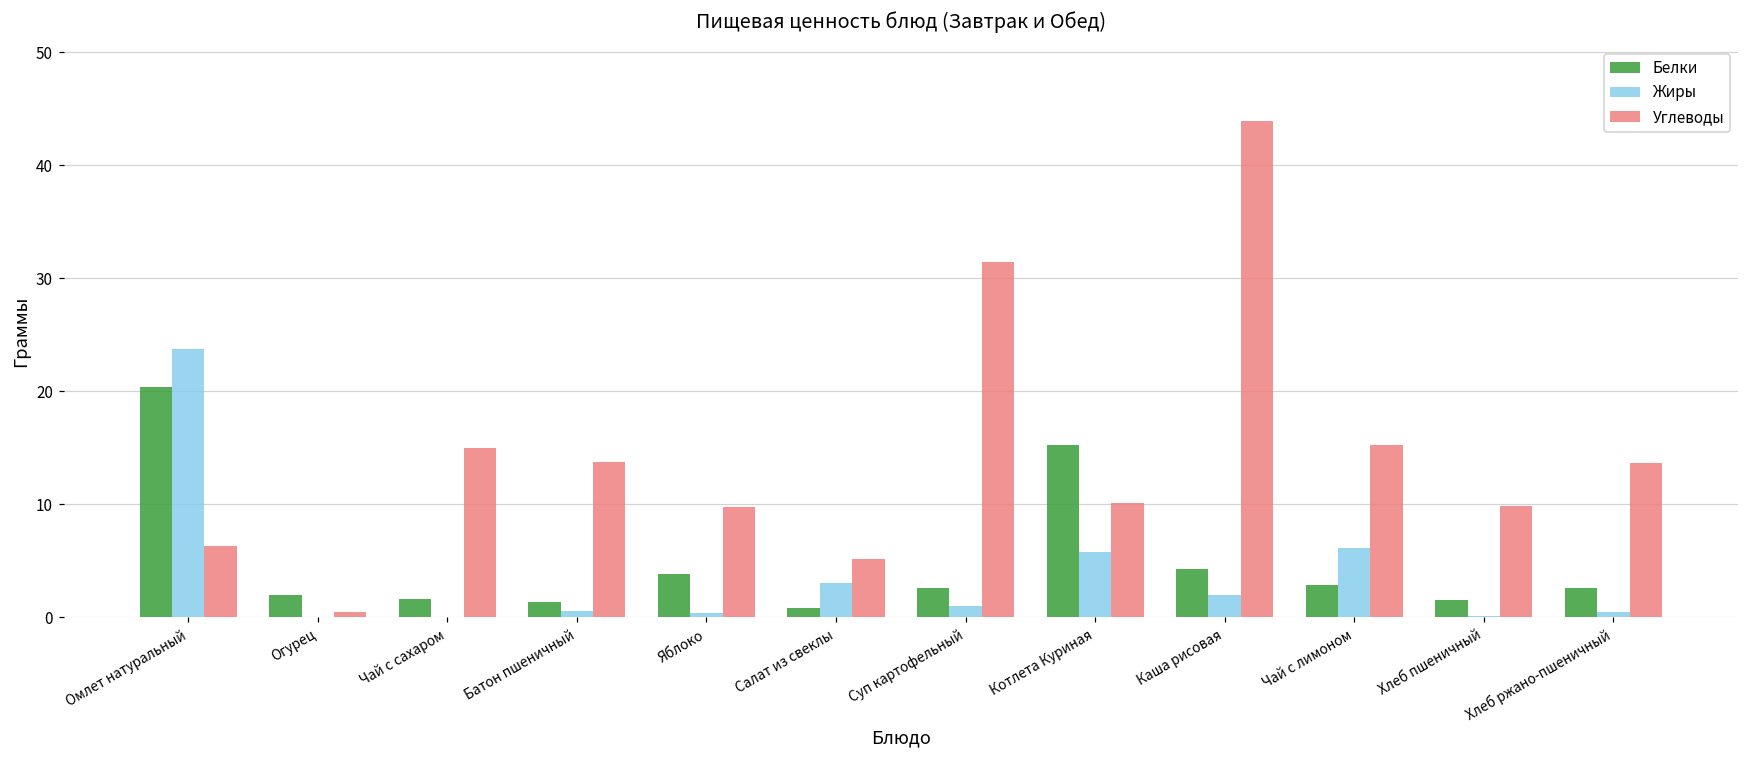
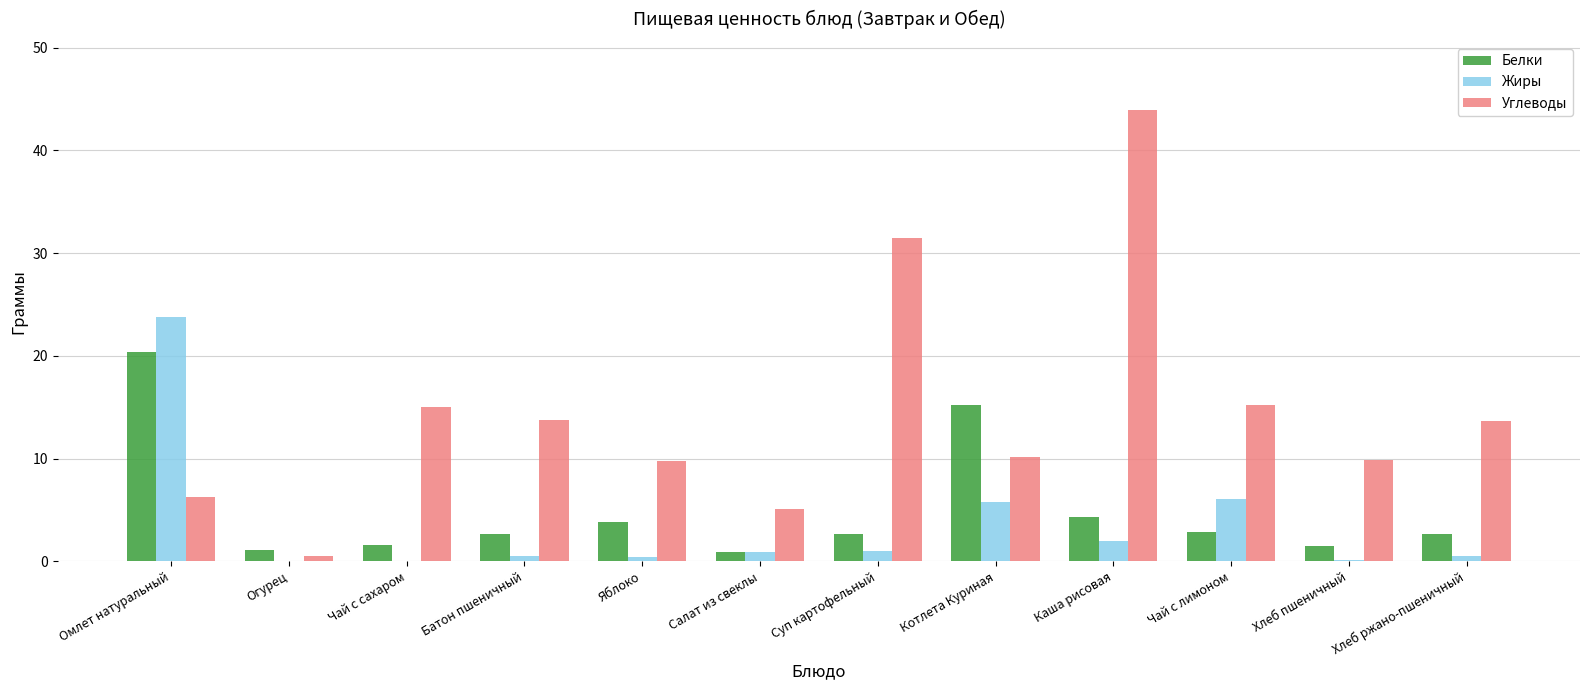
  {
    "Белки": {
      "Омлет натуральный": 20.4,
-     "Огурец": 2.0,
+     "Огурец": 1.1,
      "Чай с сахаром": 1.6,
-     "Батон пшеничный": 1.4,
+     "Батон пшеничный": 2.7,
      "Яблоко": 3.8,
      "Салат из свеклы": 0.9,
      "Суп картофельный": 2.6,
      "Котлета Куриная": 15.2,
      "Каша рисовая": 4.3,
      "Чай с лимоном": 2.8,
      "Хлеб пшеничный": 1.5,
      "Хлеб ржано-пшеничный": 2.6
    },
    "Жиры": {
      "Омлет натуральный": 23.7,
      "Огурец": 0.0,
      "Батон пшеничный": 0.5,
      "Яблоко": 0.4,
-     "Салат из свеклы": 3.1,
+     "Салат из свеклы": 0.9,
      "Суп картофельный": 1.0,
      "Котлета Куриная": 5.8,
      "Каша рисовая": 2.0,
      "Чай с лимоном": 6.1,
      "Хлеб ржано-пшеничный": 0.5
    },
    "Углеводы": {
      "Омлет натуральный": 6.3,
      "Огурец": 0.5,
      "Чай с сахаром": 15.0,
      "Батон пшеничный": 13.7,
      "Яблоко": 9.8,
      "Салат из свеклы": 5.1,
      "Суп картофельный": 31.5,
      "Котлета Куриная": 10.2,
      "Каша рисовая": 44.0,
      "Чай с лимоном": 15.2,
      "Хлеб пшеничный": 9.8,
      "Хлеб ржано-пшеничный": 13.7
    }
  }
